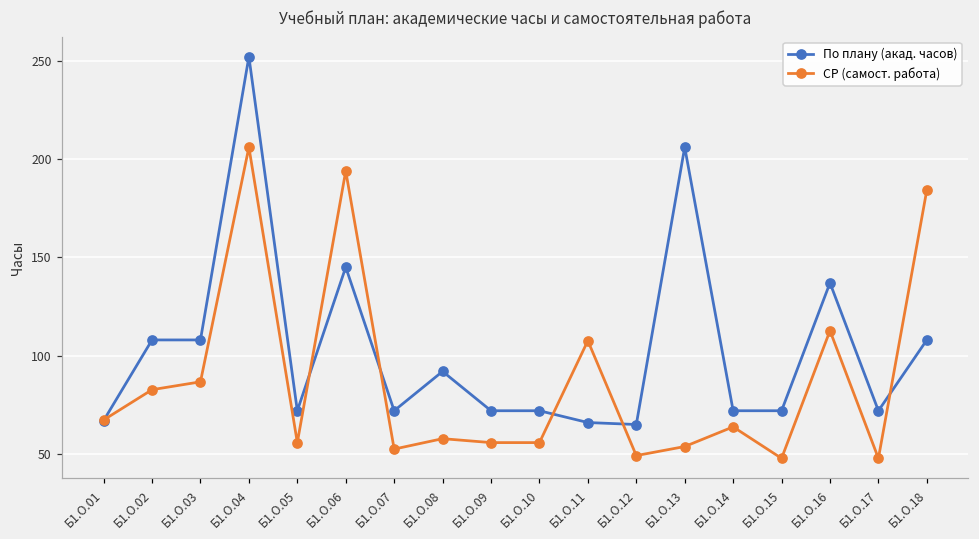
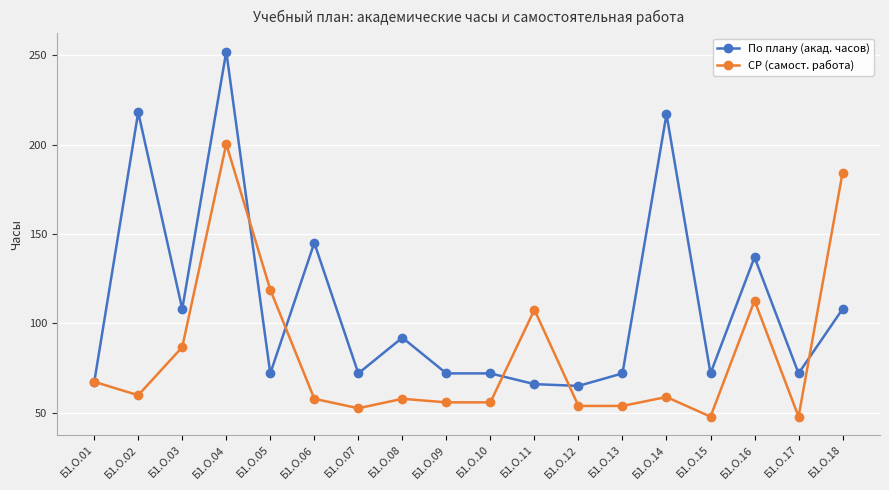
  {
    "По плану (акад. часов)": {
-     "Б1.О.02": 108,
+     "Б1.О.02": 218,
      "Б1.О.03": 108,
      "Б1.О.04": 252,
      "Б1.О.05": 72,
      "Б1.О.06": 145,
      "Б1.О.07": 72,
      "Б1.О.08": 92,
      "Б1.О.09": 72,
      "Б1.О.10": 72,
      "Б1.О.11": 66,
      "Б1.О.12": 65,
-     "Б1.О.13": 206,
-     "Б1.О.14": 72,
+     "Б1.О.13": 72,
+     "Б1.О.14": 217,
      "Б1.О.15": 72,
      "Б1.О.16": 137,
      "Б1.О.17": 72,
      "Б1.О.18": 108
    },
    "СР (самост. работа)": {
-     "Б1.О.02": 83,
+     "Б1.О.02": 60,
      "Б1.О.03": 87,
-     "Б1.О.04": 206,
-     "Б1.О.05": 56,
-     "Б1.О.06": 194,
+     "Б1.О.04": 200,
+     "Б1.О.05": 119,
+     "Б1.О.06": 58,
      "Б1.О.07": 53,
      "Б1.О.08": 58,
      "Б1.О.09": 56,
      "Б1.О.10": 56,
      "Б1.О.11": 108,
-     "Б1.О.12": 49,
+     "Б1.О.12": 54,
      "Б1.О.13": 54,
-     "Б1.О.14": 64,
+     "Б1.О.14": 59,
      "Б1.О.15": 48,
      "Б1.О.16": 113,
      "Б1.О.17": 48,
      "Б1.О.18": 184
    }
  }
